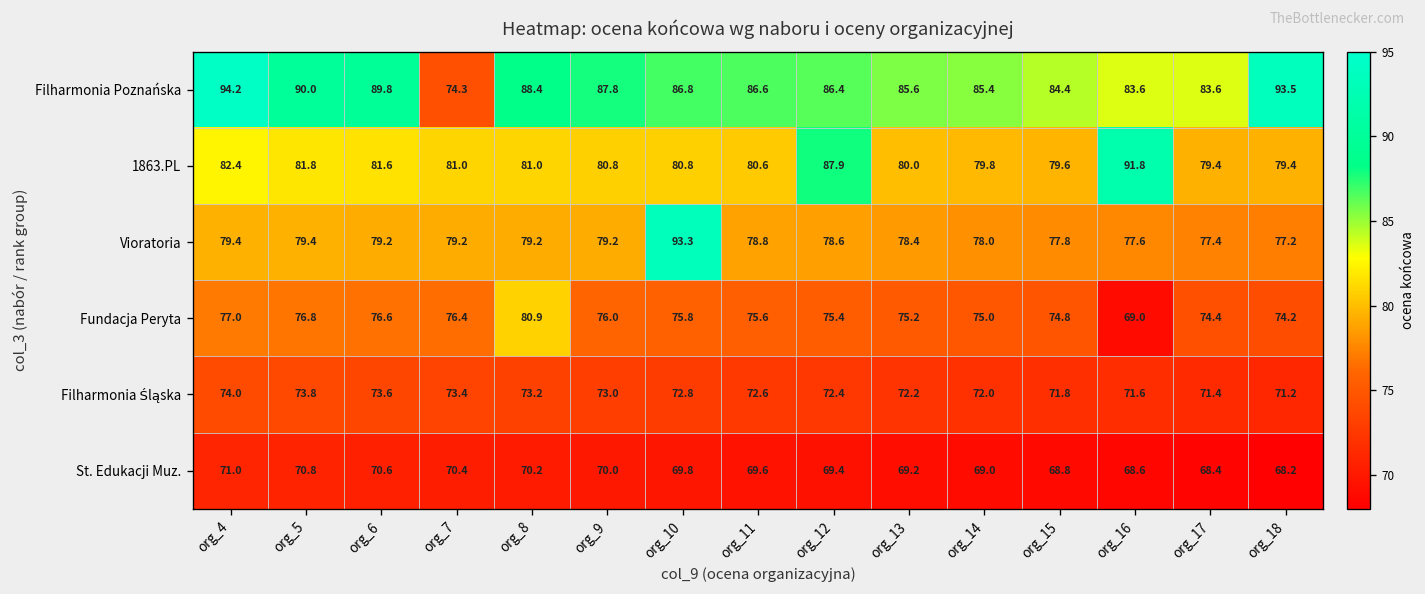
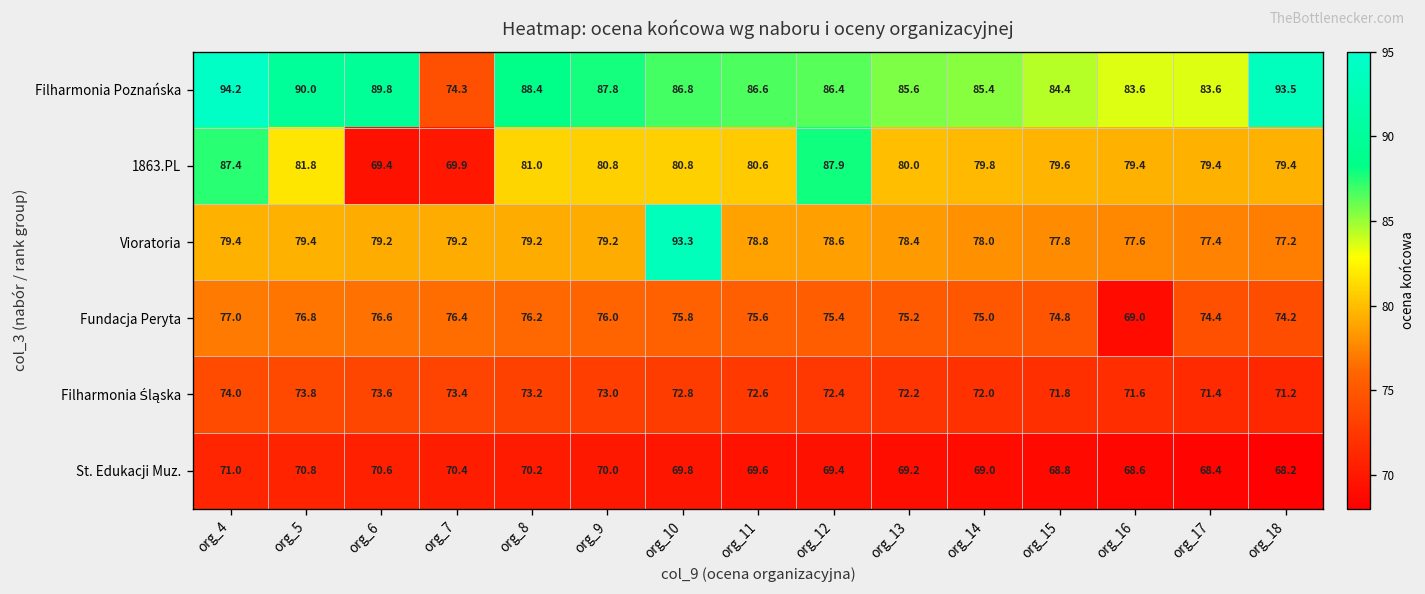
  {
    "Filharmonia Poznańska": {
      "org_4": 94.2,
      "org_5": 90.0,
      "org_6": 89.8,
      "org_7": 74.3,
      "org_8": 88.4,
      "org_9": 87.8,
      "org_10": 86.8,
      "org_11": 86.6,
      "org_12": 86.4,
      "org_13": 85.6,
      "org_14": 85.4,
      "org_15": 84.4,
      "org_16": 83.6,
      "org_17": 83.6,
      "org_18": 93.5
    },
    "1863.PL": {
-     "org_4": 82.4,
+     "org_4": 87.4,
      "org_5": 81.8,
-     "org_6": 81.6,
-     "org_7": 81.0,
+     "org_6": 69.4,
+     "org_7": 69.9,
      "org_8": 81.0,
      "org_9": 80.8,
      "org_10": 80.8,
      "org_11": 80.6,
      "org_12": 87.9,
      "org_13": 80.0,
      "org_14": 79.8,
      "org_15": 79.6,
-     "org_16": 91.8,
+     "org_16": 79.4,
      "org_17": 79.4,
      "org_18": 79.4
    },
    "Vioratoria": {
      "org_4": 79.4,
      "org_5": 79.4,
      "org_6": 79.2,
      "org_7": 79.2,
      "org_8": 79.2,
      "org_9": 79.2,
      "org_10": 93.3,
      "org_11": 78.8,
      "org_12": 78.6,
      "org_13": 78.4,
      "org_14": 78.0,
      "org_15": 77.8,
      "org_16": 77.6,
      "org_17": 77.4,
      "org_18": 77.2
    },
    "Fundacja Peryta": {
      "org_4": 77.0,
      "org_5": 76.8,
      "org_6": 76.6,
      "org_7": 76.4,
-     "org_8": 80.9,
+     "org_8": 76.2,
      "org_9": 76.0,
      "org_10": 75.8,
      "org_11": 75.6,
      "org_12": 75.4,
      "org_13": 75.2,
      "org_14": 75.0,
      "org_15": 74.8,
      "org_16": 69.0,
      "org_17": 74.4,
      "org_18": 74.2
    },
    "Filharmonia Śląska": {
      "org_4": 74.0,
      "org_5": 73.8,
      "org_6": 73.6,
      "org_7": 73.4,
      "org_8": 73.2,
      "org_9": 73.0,
      "org_10": 72.8,
      "org_11": 72.6,
      "org_12": 72.4,
      "org_13": 72.2,
      "org_14": 72.0,
      "org_15": 71.8,
      "org_16": 71.6,
      "org_17": 71.4,
      "org_18": 71.2
    },
    "St. Edukacji Muz.": {
      "org_4": 71.0,
      "org_5": 70.8,
      "org_6": 70.6,
      "org_7": 70.4,
      "org_8": 70.2,
      "org_9": 70.0,
      "org_10": 69.8,
      "org_11": 69.6,
      "org_12": 69.4,
      "org_13": 69.2,
      "org_14": 69.0,
      "org_15": 68.8,
      "org_16": 68.6,
      "org_17": 68.4,
      "org_18": 68.2
    }
  }
